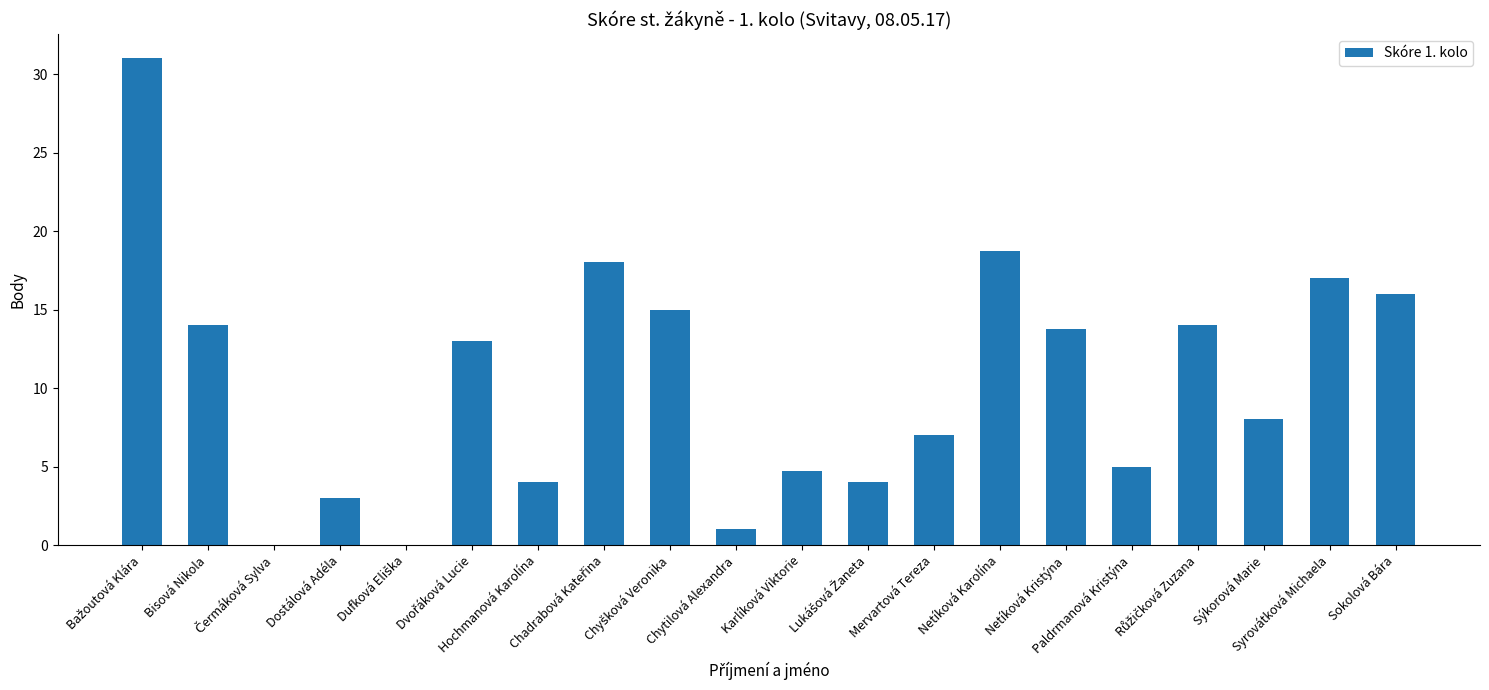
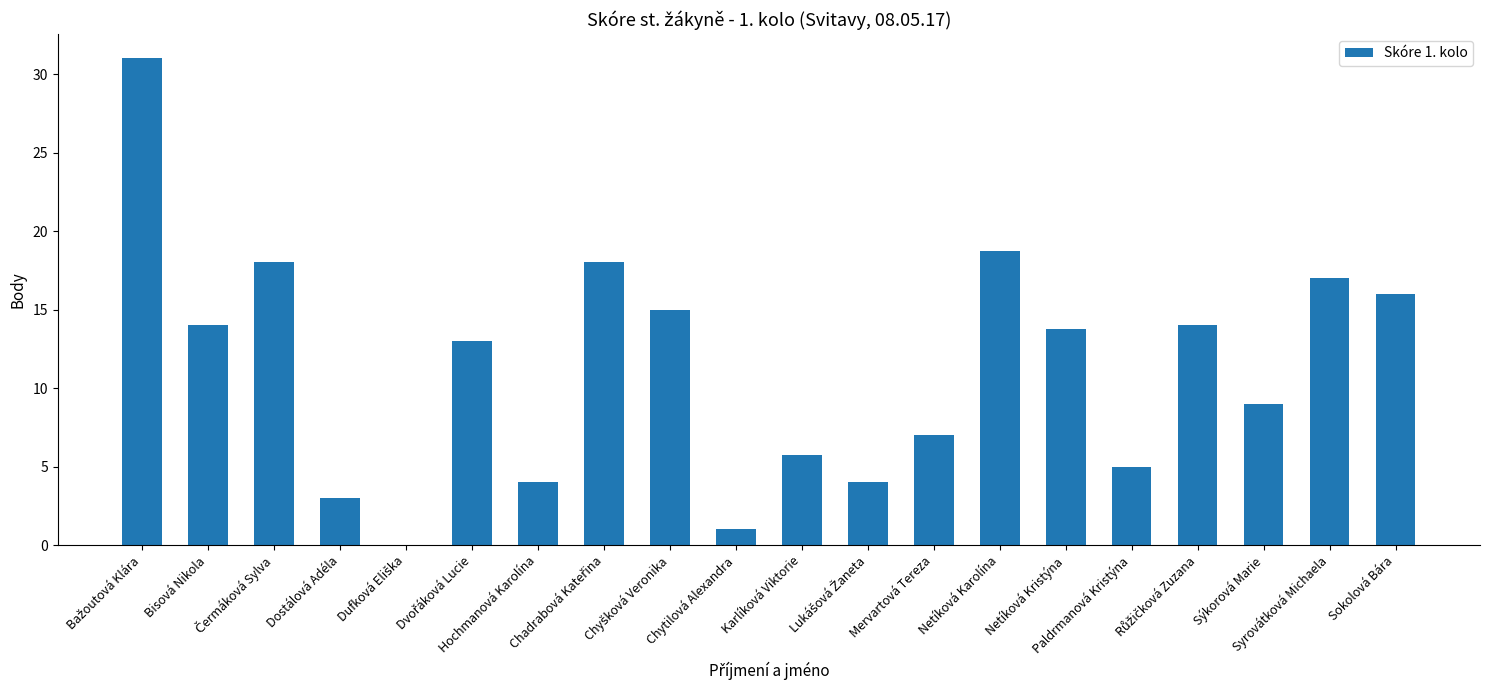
  {
    "Bažoutová Klára": 31.0,
    "Bisová Nikola": 14.0,
-   "Čermáková Sylva": 0,
+   "Čermáková Sylva": 18,
    "Dostálová Adéla": 3.0,
    "Dufková Eliška": 0.0,
    "Dvořáková Lucie": 13.0,
    "Hochmanová Karolína": 4.0,
    "Chadrabová Kateřina": 18.0,
    "Chyšková Veronika": 15.0,
    "Chytilová Alexandra": 1.0,
-   "Karlíková Viktorie": 4.8,
+   "Karlíková Viktorie": 5.8,
    "Lukášová Žaneta": 4.0,
    "Mervartová Tereza": 7.0,
    "Netíková Karolína": 18.8,
    "Netíková Kristýna": 13.8,
    "Paldrmanová Kristýna": 5.0,
    "Růžičková Zuzana": 14.0,
-   "Sýkorová Marie": 8,
+   "Sýkorová Marie": 9,
    "Syrovátková Michaela": 17.0,
    "Sokolová Bára": 16.0
  }
